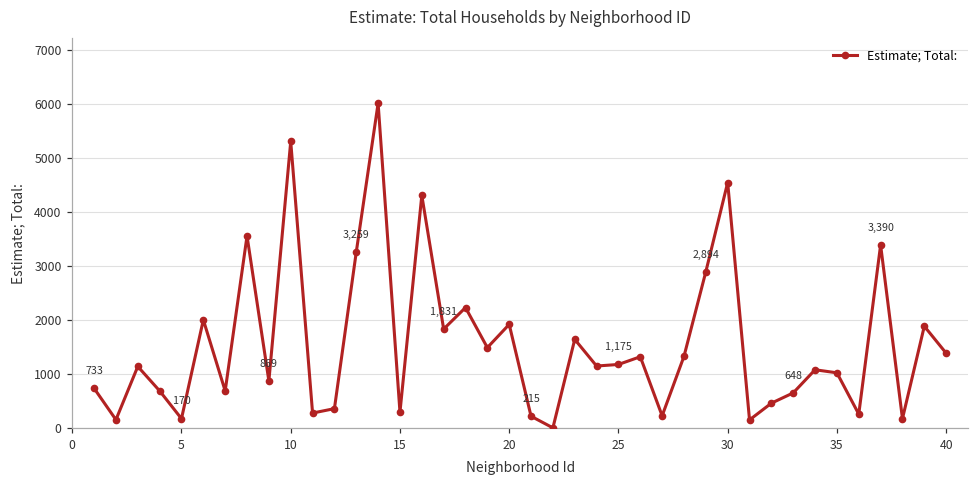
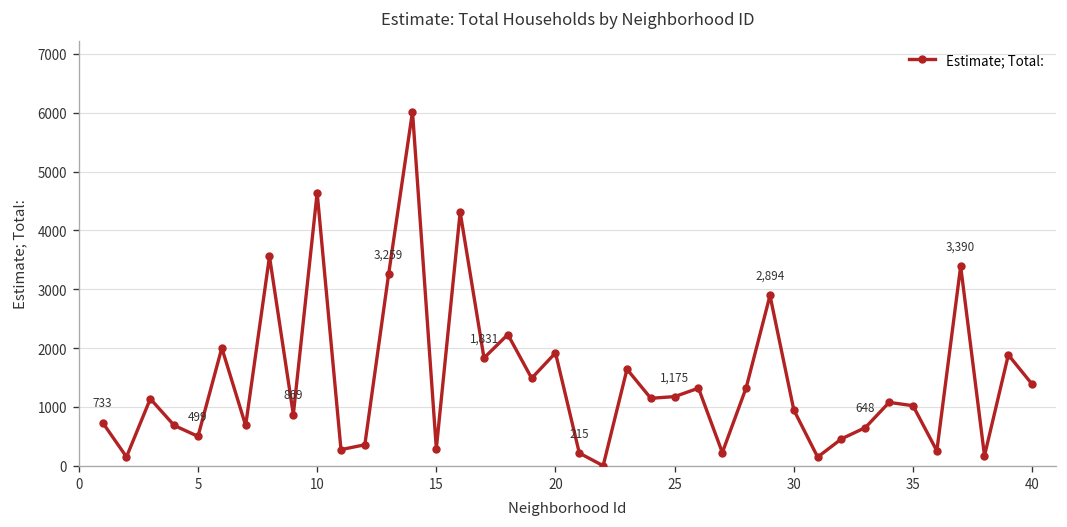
  {
-   "5": "170",
-   "10": "5300",
+   "5": "499",
+   "10": "4600",
    "25": "1,175",
-   "30": "4500"
+   "30": "900"
  }
